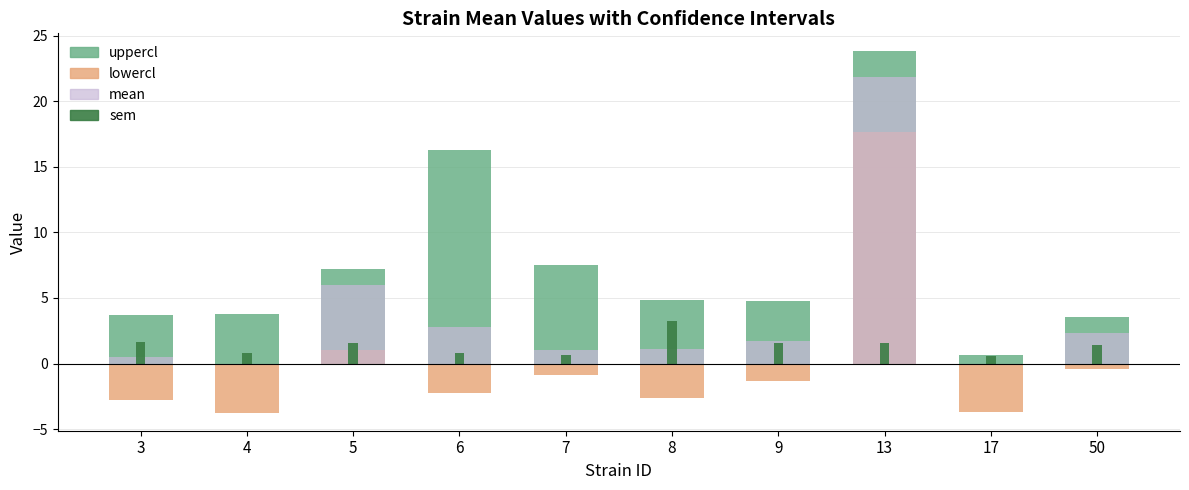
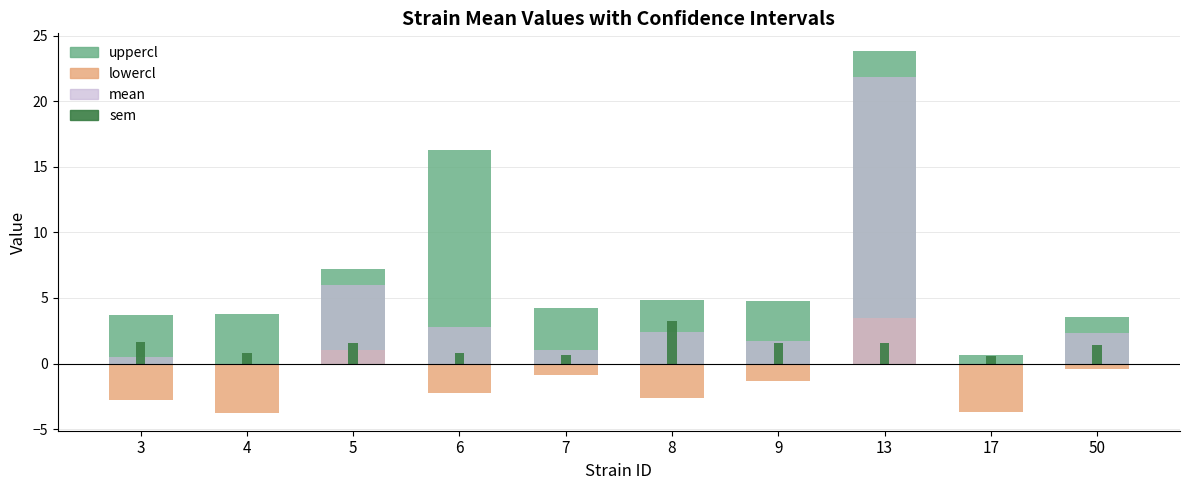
  {
    "uppercl": {
      "3": 3.7,
      "4": 3.7,
      "5": 7.2,
      "6": 16.3,
-     "7": 7.5,
+     "7": 4.2,
      "8": 4.8,
      "9": 4.8,
      "13": 23.8,
      "17": 0.6,
      "50": 3.6
    },
    "lowercl": {
      "3": -2.8,
      "4": -3.7,
      "6": -2.2,
      "7": -0.9,
      "8": -2.6,
      "9": -1.4,
-     "13": 17.7,
+     "13": 3.5,
      "17": -3.7,
      "50": -0.4
    },
    "mean": {
      "4": 0.0,
-     "8": 1.1,
+     "8": 2.4,
      "17": 0.0
    },
    "sem": {
      "17": 0.6
    }
  }
